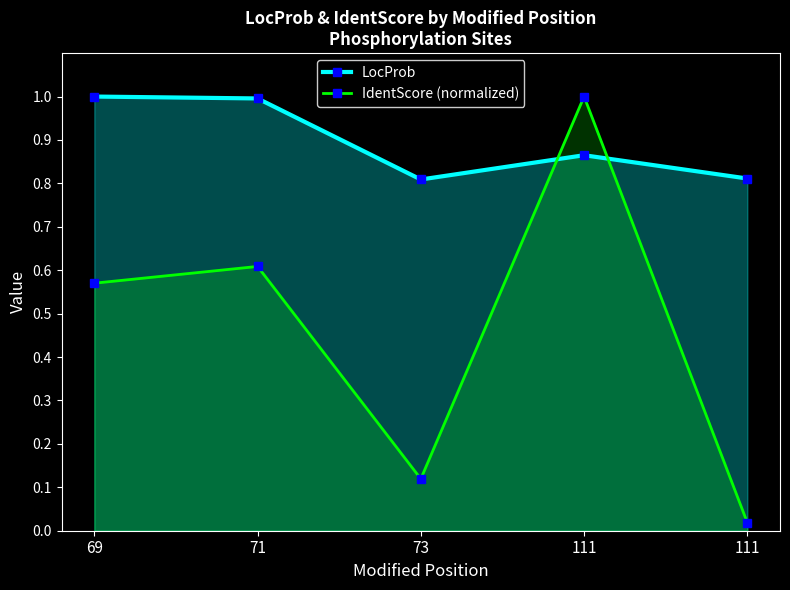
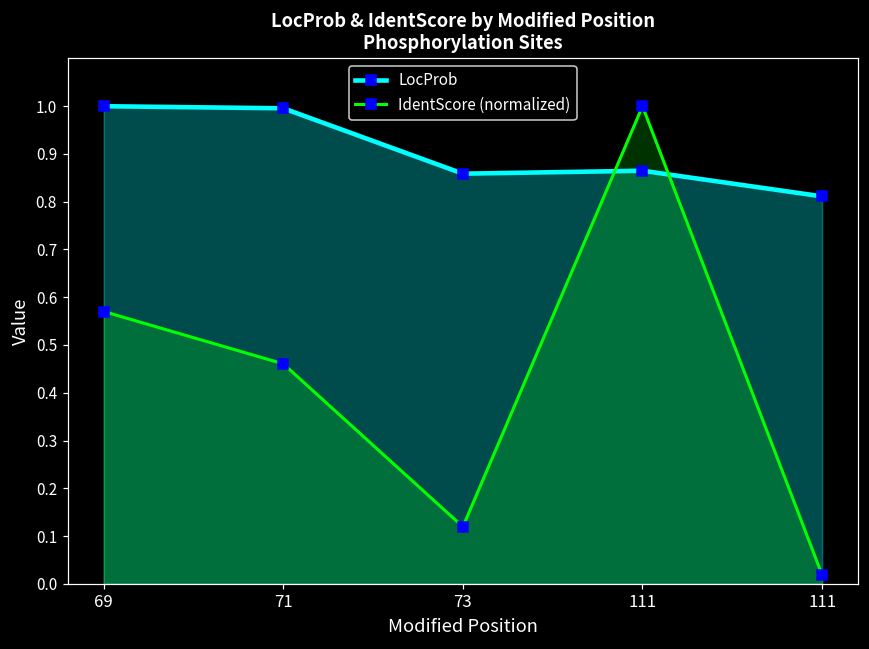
  {
    "LocProb": {
      "69": 1.00,
      "71": 1.00,
-     "73": 0.81
+     "73": 0.86
    },
    "IdentScore (normalized)": {
      "69": 0.57,
-     "71": 0.61,
+     "71": 0.46,
      "73": 0.12
    }
  }
